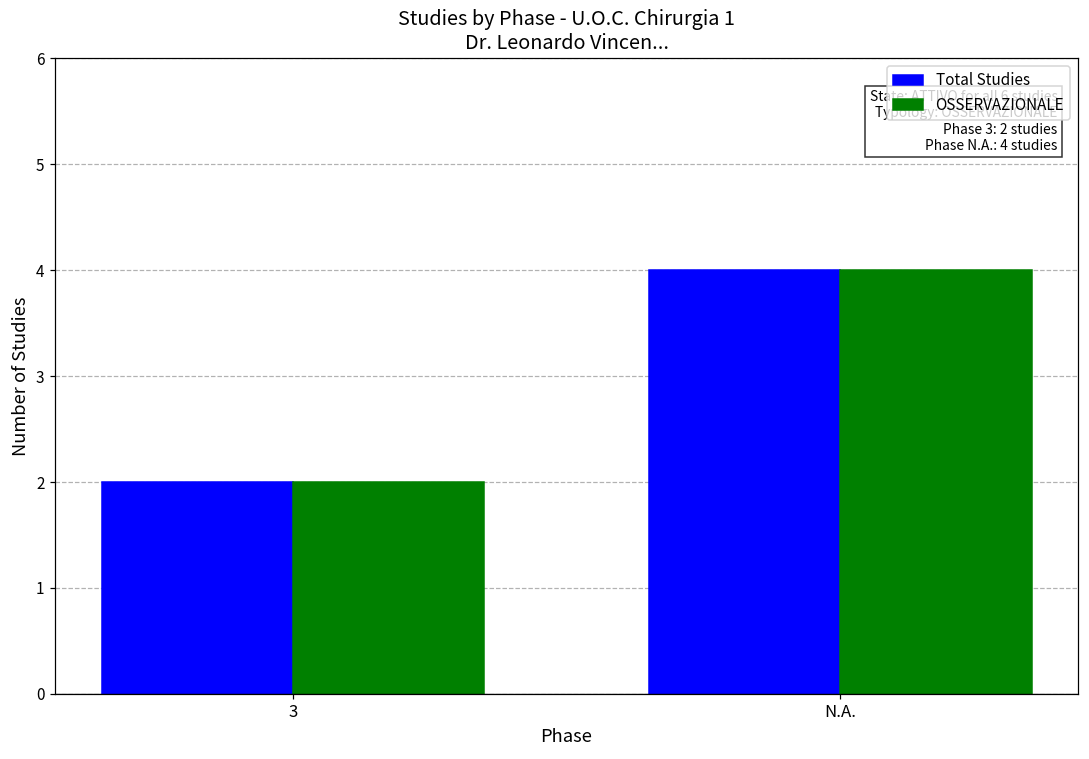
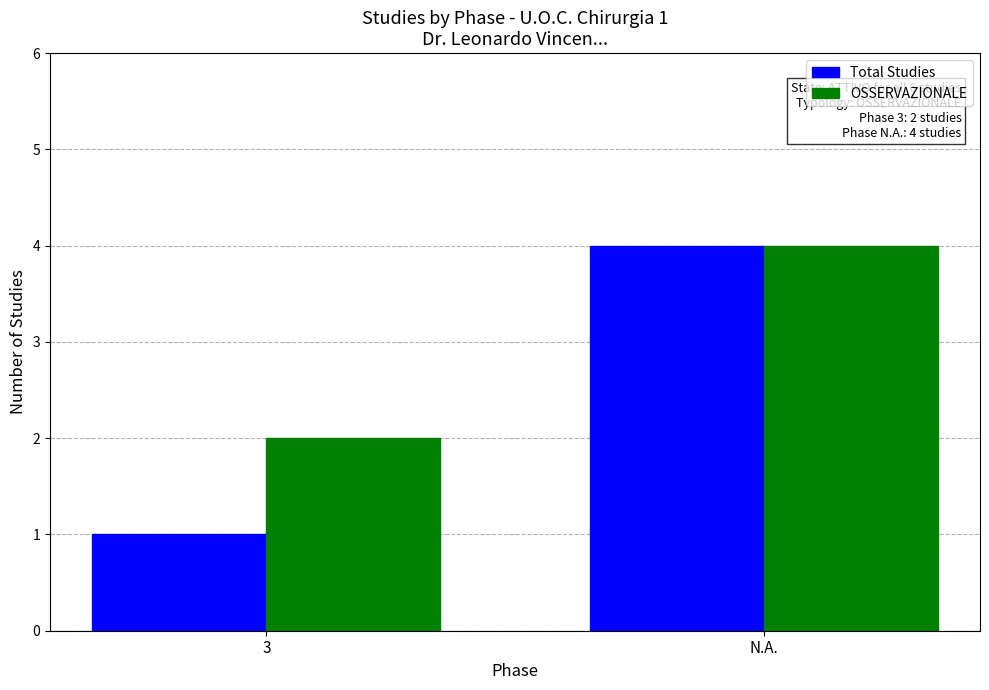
  {
    "Total Studies": {
-     "3": 2,
+     "3": 1,
      "N.A.": 4
    },
    "OSSERVAZIONALE": {
      "3": 2,
      "N.A.": 4
    }
  }
